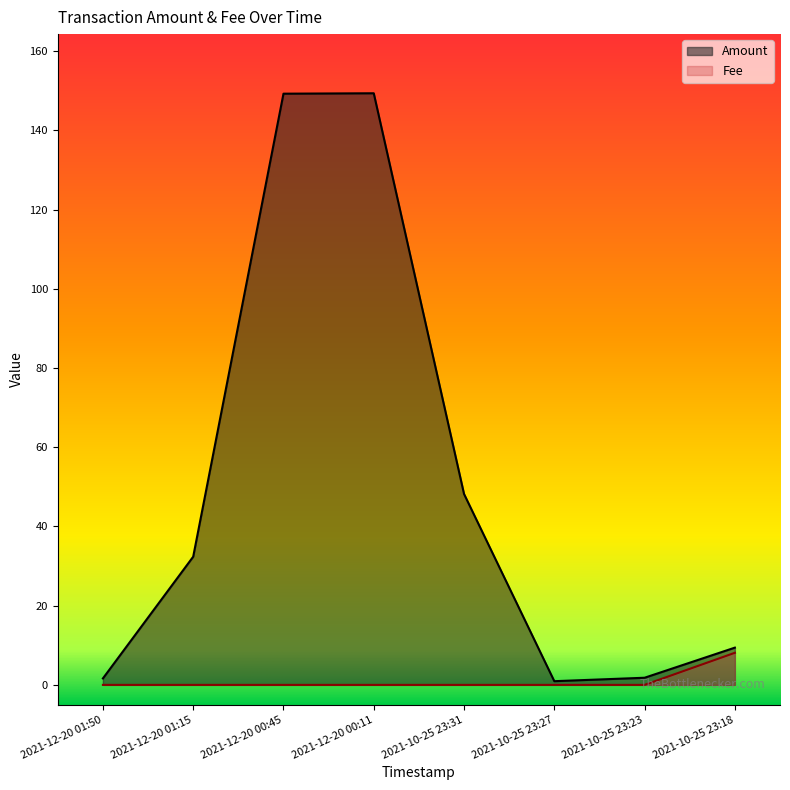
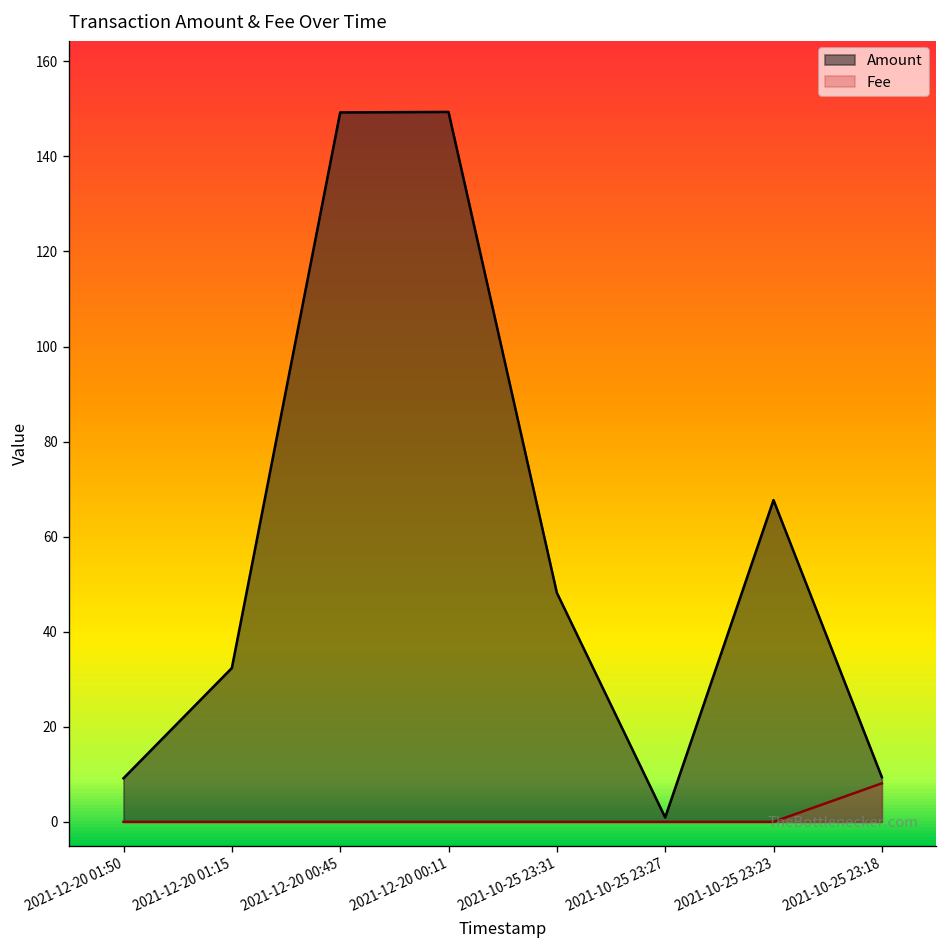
  {
    "Amount": {
-     "2021-12-20 01:50": 2,
+     "2021-12-20 01:50": 9,
      "2021-12-20 01:15": 32,
      "2021-12-20 00:45": 149,
      "2021-12-20 00:11": 149,
      "2021-10-25 23:31": 48,
      "2021-10-25 23:27": 1,
-     "2021-10-25 23:23": 2,
+     "2021-10-25 23:23": 68,
      "2021-10-25 23:18": 9
    },
    "Fee": {
      "2021-12-20 01:50": 0,
      "2021-12-20 01:15": 0,
      "2021-12-20 00:45": 0,
      "2021-12-20 00:11": 0,
      "2021-10-25 23:31": 0,
      "2021-10-25 23:27": 0,
      "2021-10-25 23:23": 0,
      "2021-10-25 23:18": 8
    }
  }
